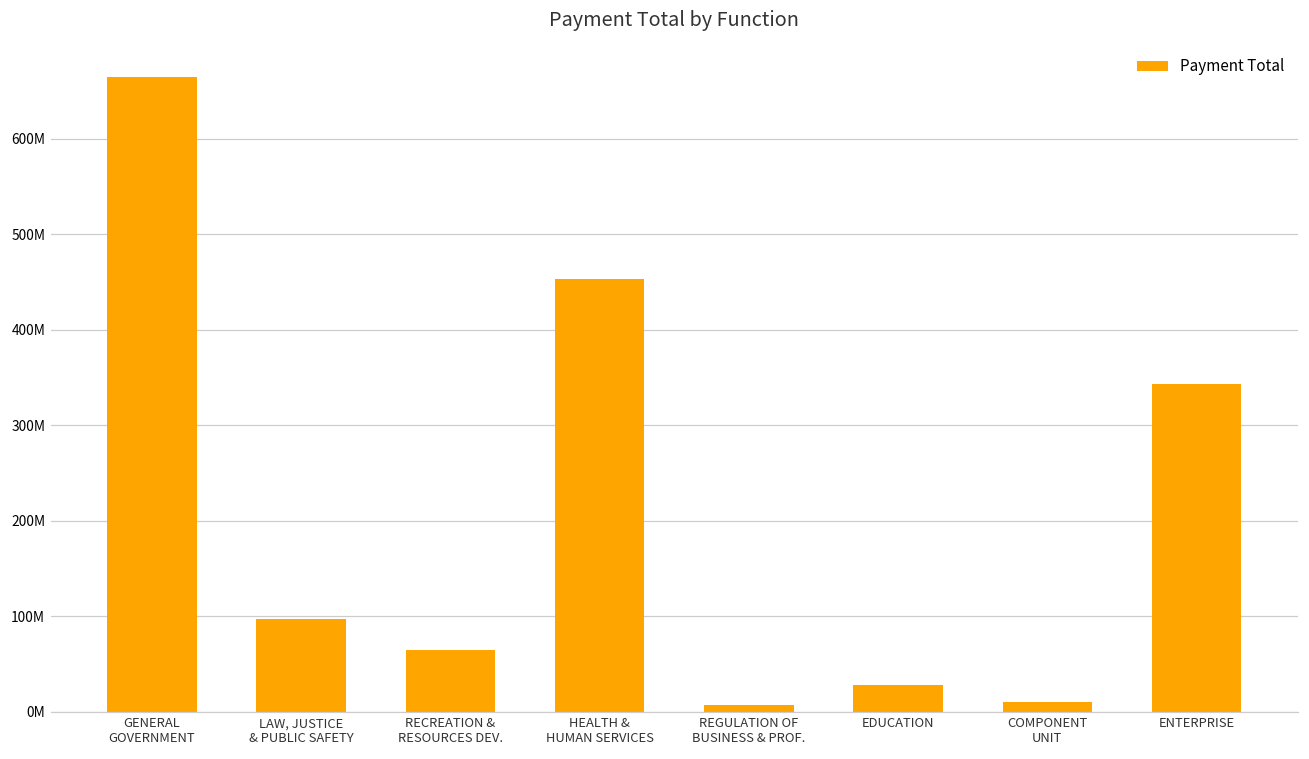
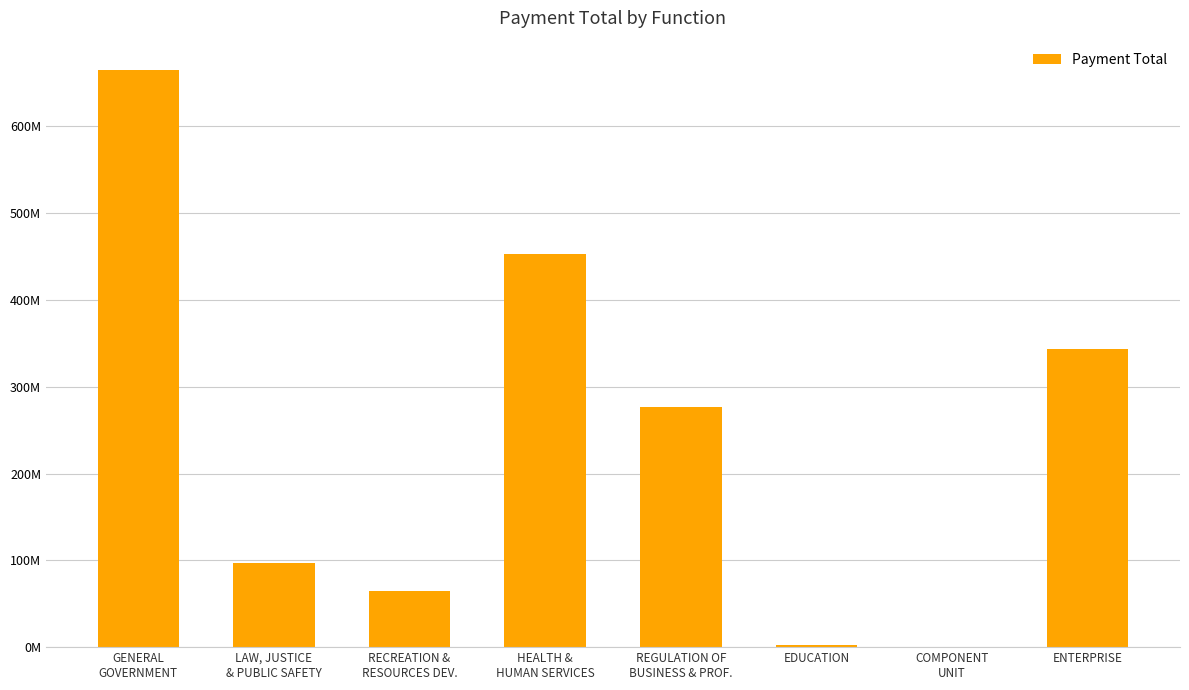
  {
    "GENERAL GOVERNMENT": 670000000,
    "LAW, JUSTICE & PUBLIC SAFETY": 100000000,
    "RECREATION & RESOURCES DEV.": 60000000,
    "HEALTH & HUMAN SERVICES": 450000000,
-   "REGULATION OF BUSINESS & PROF.": 10000000,
-   "EDUCATION": 30000000,
-   "COMPONENT UNIT": 10000000,
+   "REGULATION OF BUSINESS & PROF.": 280000000,
+   "EDUCATION": 0,
+   "COMPONENT UNIT": 0,
    "ENTERPRISE": 340000000
  }
